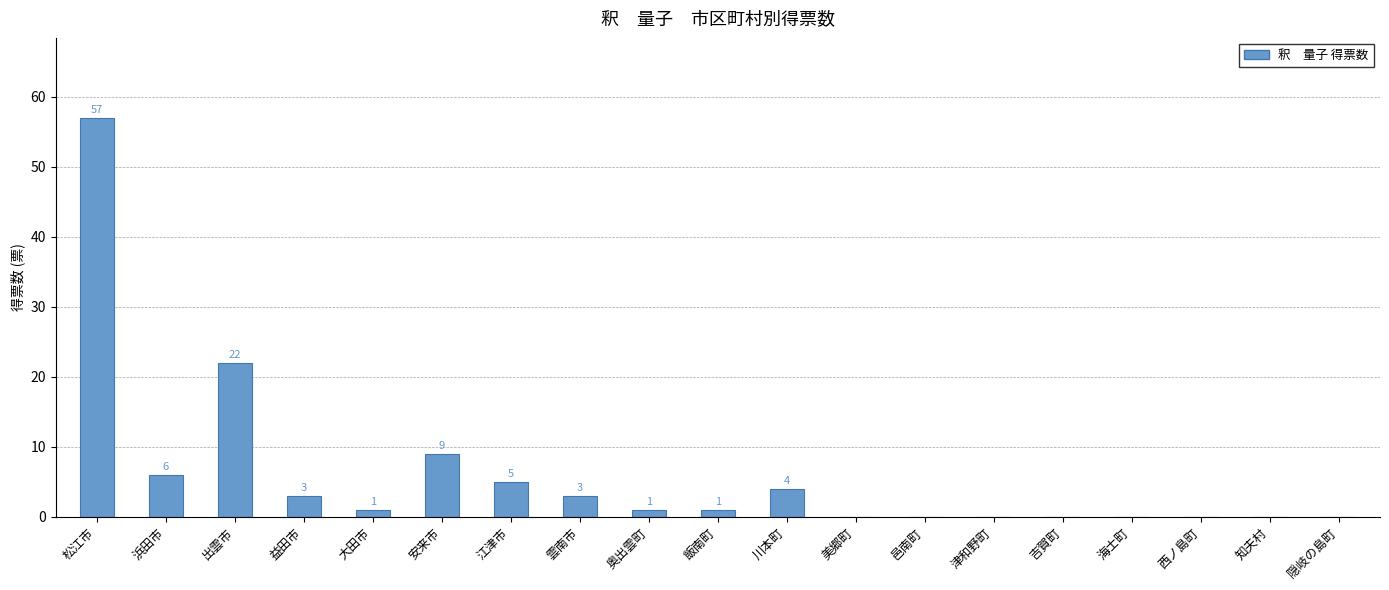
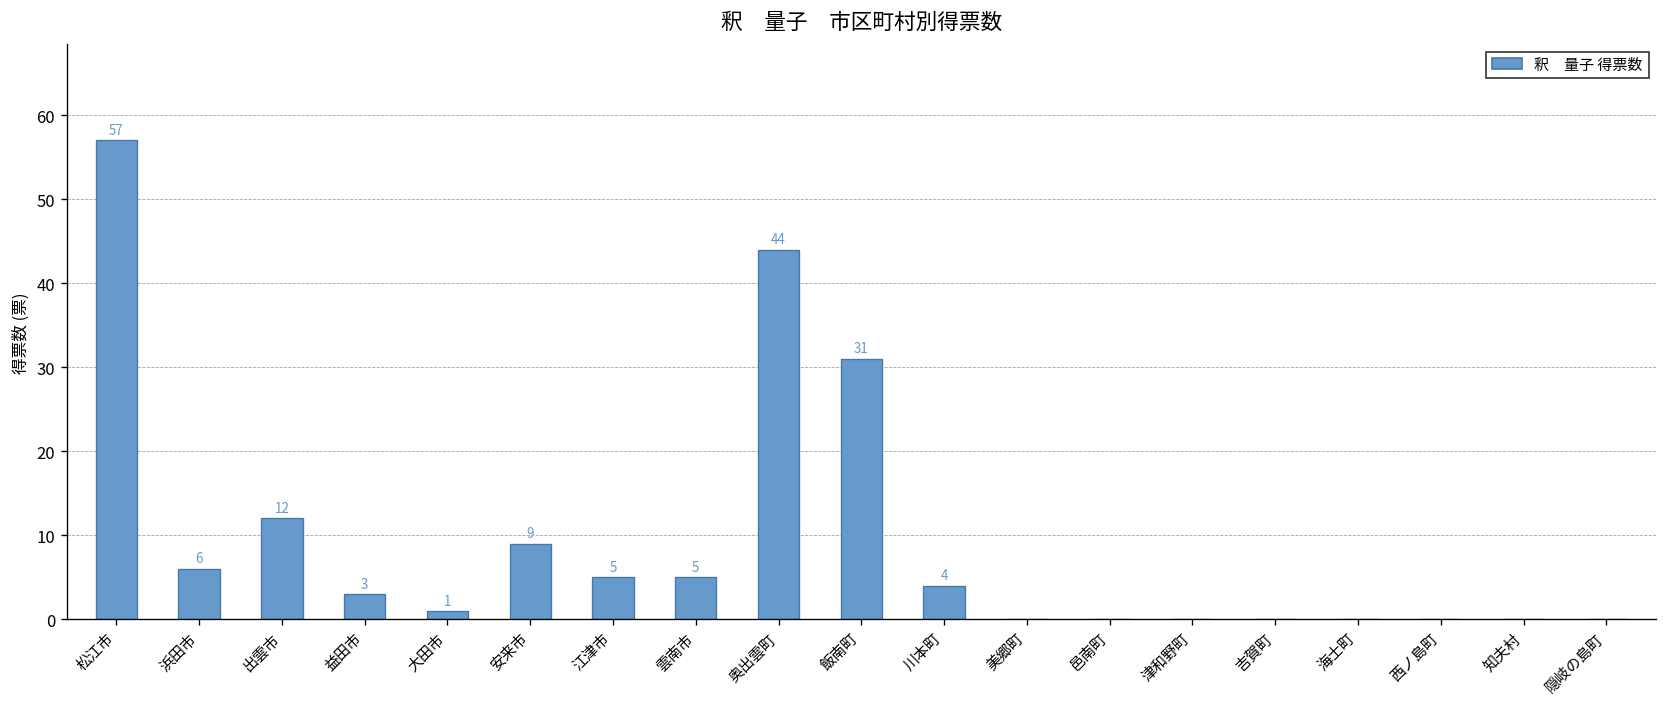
  {
    "松江市": 57,
    "浜田市": 6,
-   "出雲市": 22,
+   "出雲市": 12,
    "益田市": 3,
    "大田市": 1,
    "安来市": 9,
    "江津市": 5,
-   "雲南市": 3,
-   "奥出雲町": 1,
-   "飯南町": 1,
+   "雲南市": 5,
+   "奥出雲町": 44,
+   "飯南町": 31,
    "川本町": 4
  }
